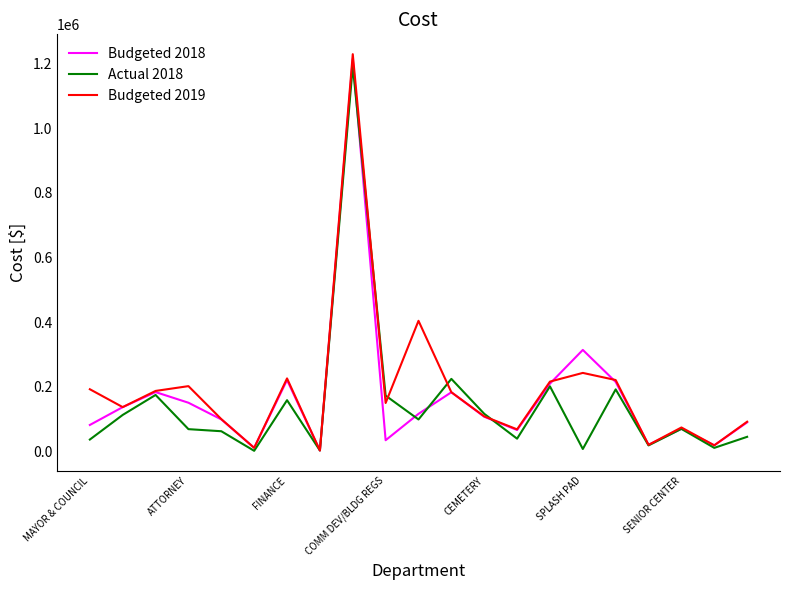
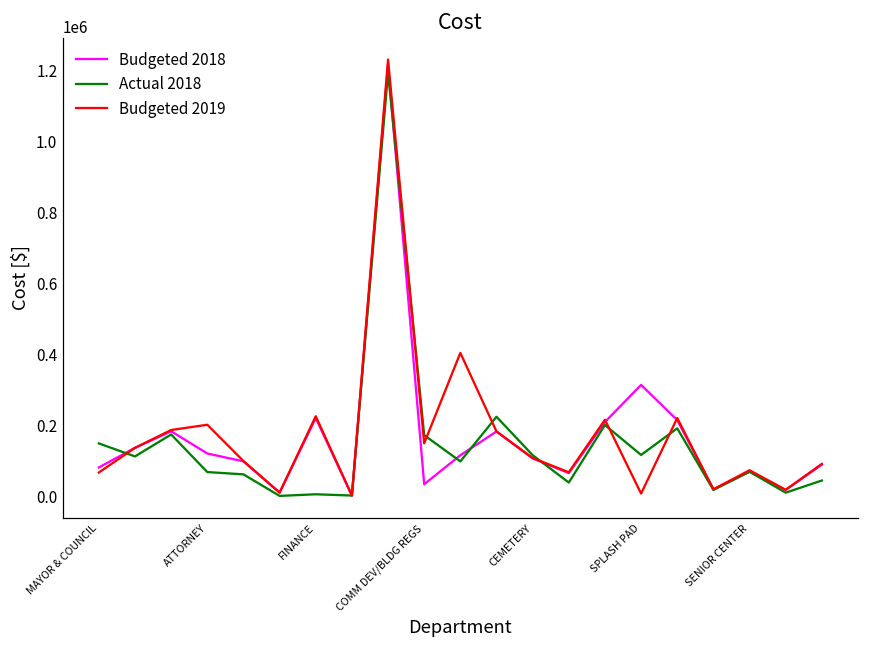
  {
    "Budgeted 2018": {
      "MAYOR & COUNCIL": 80000,
-     "ATTORNEY": 150000,
+     "ATTORNEY": 120000,
      "COMM DEV/BLDG REGS": 30000,
      "SPLASH PAD": 310000
    },
    "Actual 2018": {
-     "MAYOR & COUNCIL": 40000,
+     "MAYOR & COUNCIL": 150000,
      "ATTORNEY": 70000,
-     "FINANCE": 160000,
+     "FINANCE": 10000,
      "COMM DEV/BLDG REGS": 170000,
      "CEMETERY": 120000,
-     "SPLASH PAD": 10000
+     "SPLASH PAD": 120000
    },
    "Budgeted 2019": {
-     "MAYOR & COUNCIL": 190000,
+     "MAYOR & COUNCIL": 70000,
      "ATTORNEY": 200000,
      "COMM DEV/BLDG REGS": 150000,
-     "SPLASH PAD": 240000
+     "SPLASH PAD": 10000
    }
  }
